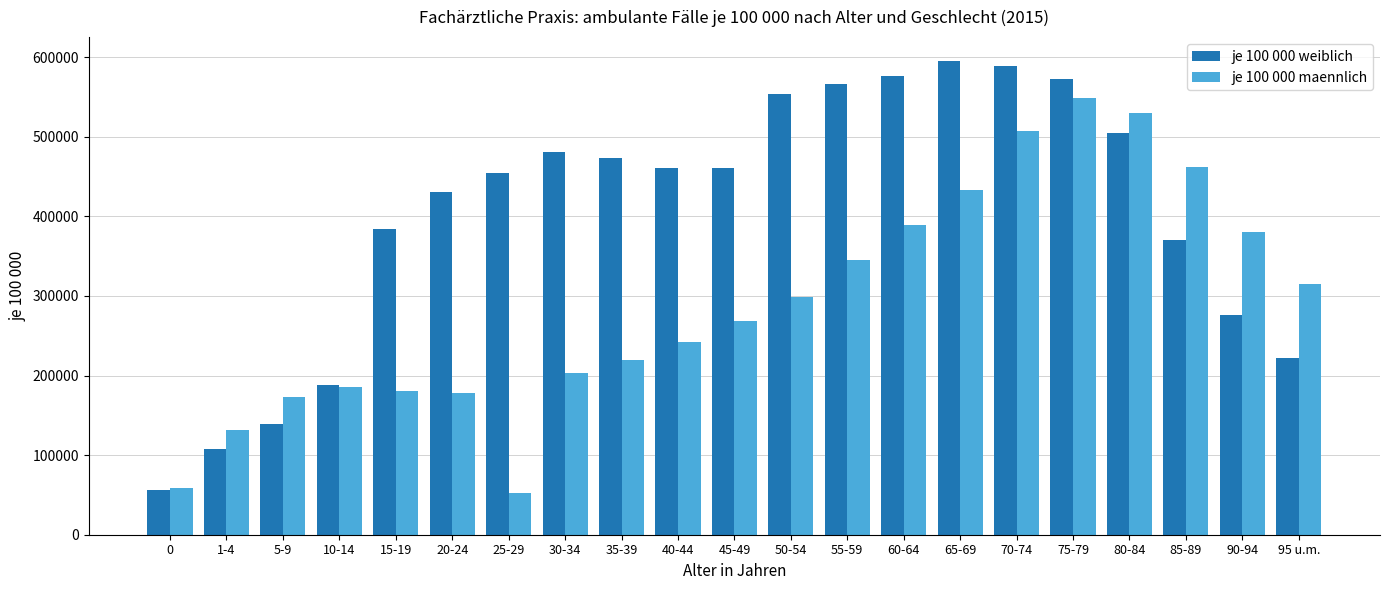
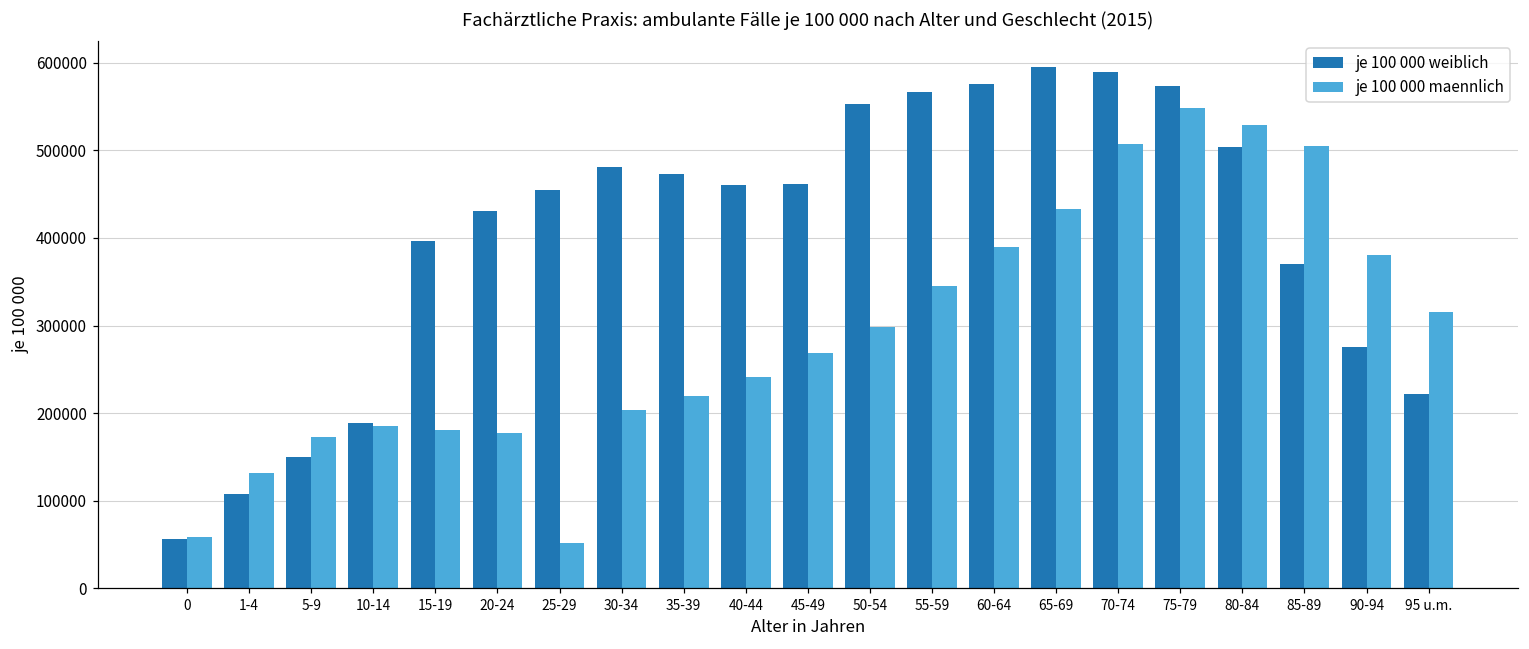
  {
    "je 100 000 weiblich": {
      "0": 60000,
      "1-4": 110000,
-     "5-9": 140000,
+     "5-9": 150000,
      "10-14": 190000,
-     "15-19": 380000,
+     "15-19": 400000,
      "20-24": 430000,
      "25-29": 450000,
      "30-34": 480000,
      "35-39": 470000,
      "40-44": 460000,
      "45-49": 460000,
      "50-54": 550000,
      "55-59": 570000,
      "60-64": 580000,
      "65-69": 600000,
      "70-74": 590000,
      "75-79": 570000,
      "80-84": 500000,
      "85-89": 370000,
      "90-94": 280000,
      "95 u.m.": 220000
    },
    "je 100 000 maennlich": {
      "0": 60000,
      "1-4": 130000,
      "5-9": 170000,
      "10-14": 190000,
      "15-19": 180000,
      "20-24": 180000,
      "25-29": 50000,
      "30-34": 200000,
      "35-39": 220000,
      "40-44": 240000,
      "45-49": 270000,
      "50-54": 300000,
      "55-59": 340000,
      "60-64": 390000,
      "65-69": 430000,
      "70-74": 510000,
      "75-79": 550000,
      "80-84": 530000,
-     "85-89": 460000,
+     "85-89": 500000,
      "90-94": 380000,
      "95 u.m.": 320000
    }
  }
